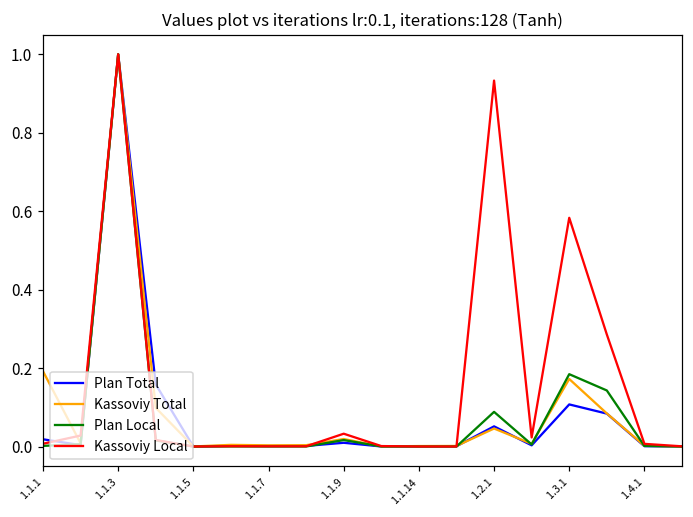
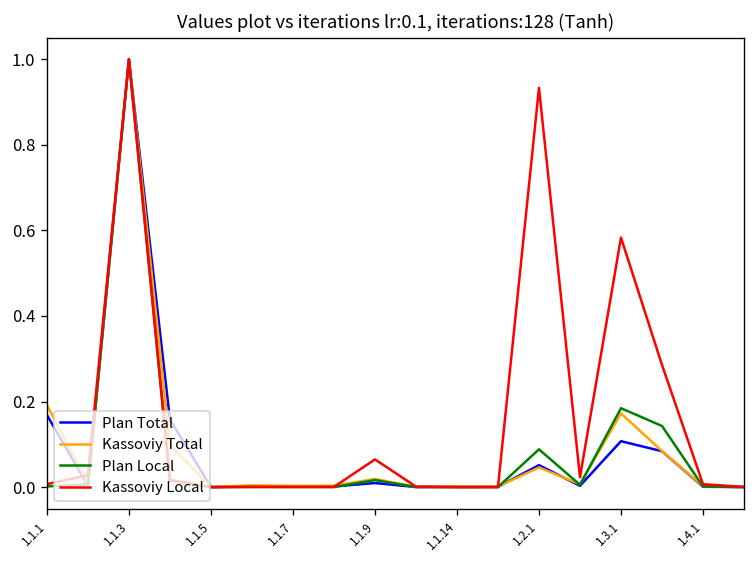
  {
    "Plan Total": {
-     "1.1.1": 0.02,
+     "1.1.1": 0.17,
      "1.3.1": 0.11
    },
    "Kassoviy Total": {
      "1.1.1": 0.19,
      "1.3.1": 0.17
    },
    "Plan Local": {
      "1.2.1": 0.09,
      "1.3.1": 0.18
    },
    "Kassoviy Local": {
-     "1.1.9": 0.03,
+     "1.1.9": 0.06,
      "1.2.1": 0.93,
      "1.3.1": 0.58
    }
  }
